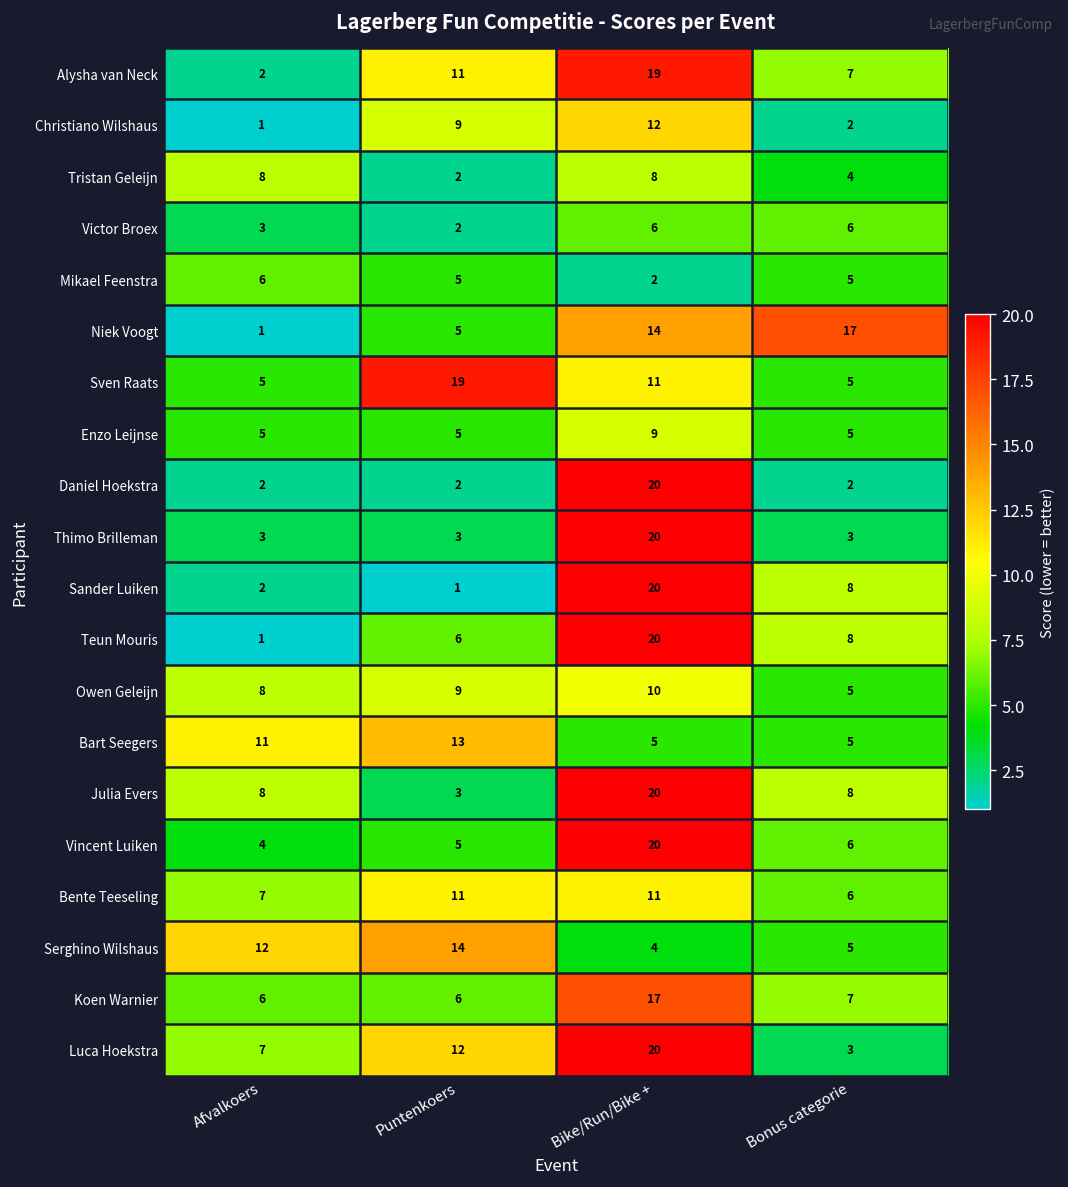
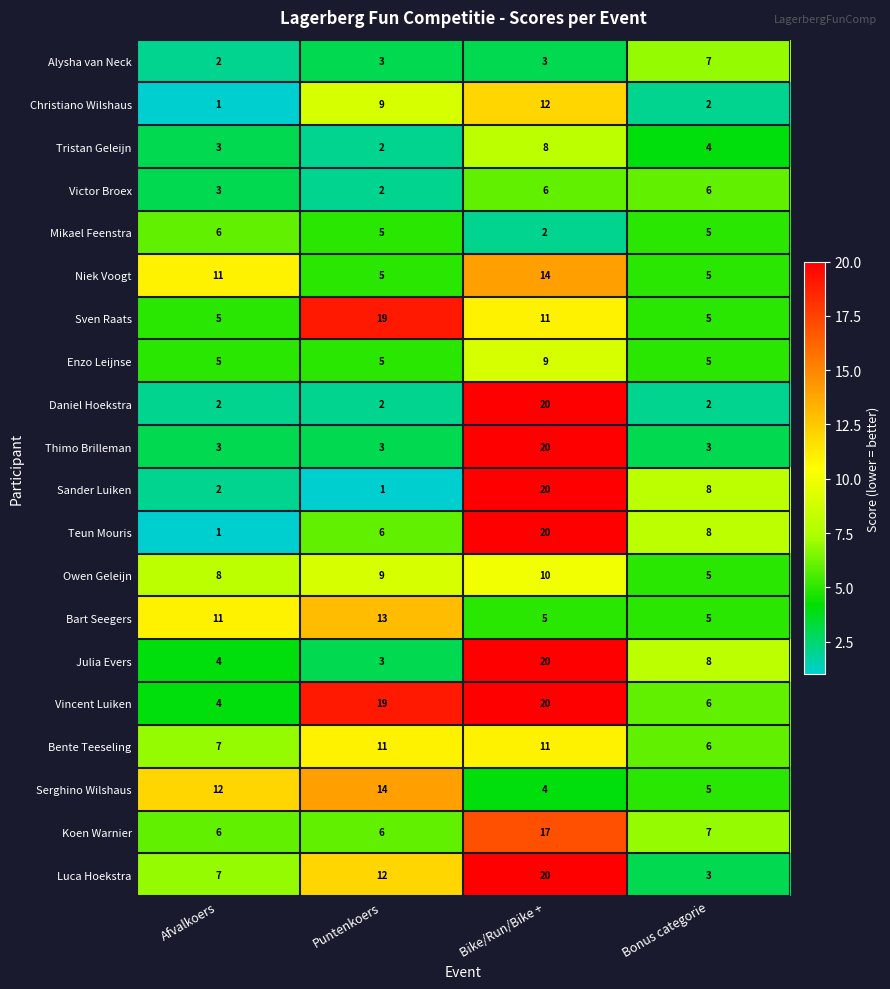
  {
    "Alysha van Neck": {
      "Afvalkoers": 2,
-     "Puntenkoers": 11,
-     "Bike/Run/Bike +": 19,
+     "Puntenkoers": 3,
+     "Bike/Run/Bike +": 3,
      "Bonus categorie": 7
    },
    "Christiano Wilshaus": {
      "Afvalkoers": 1,
      "Puntenkoers": 9,
      "Bike/Run/Bike +": 12,
      "Bonus categorie": 2
    },
    "Tristan Geleijn": {
-     "Afvalkoers": 8,
+     "Afvalkoers": 3,
      "Puntenkoers": 2,
      "Bike/Run/Bike +": 8,
      "Bonus categorie": 4
    },
    "Victor Broex": {
      "Afvalkoers": 3,
      "Puntenkoers": 2,
      "Bike/Run/Bike +": 6,
      "Bonus categorie": 6
    },
    "Mikael Feenstra": {
      "Afvalkoers": 6,
      "Puntenkoers": 5,
      "Bike/Run/Bike +": 2,
      "Bonus categorie": 5
    },
    "Niek Voogt": {
-     "Afvalkoers": 1,
+     "Afvalkoers": 11,
      "Puntenkoers": 5,
      "Bike/Run/Bike +": 14,
-     "Bonus categorie": 17
+     "Bonus categorie": 5
    },
    "Sven Raats": {
      "Afvalkoers": 5,
      "Puntenkoers": 19,
      "Bike/Run/Bike +": 11,
      "Bonus categorie": 5
    },
    "Enzo Leijnse": {
      "Afvalkoers": 5,
      "Puntenkoers": 5,
      "Bike/Run/Bike +": 9,
      "Bonus categorie": 5
    },
    "Daniel Hoekstra": {
      "Afvalkoers": 2,
      "Puntenkoers": 2,
      "Bike/Run/Bike +": 20,
      "Bonus categorie": 2
    },
    "Thimo Brilleman": {
      "Afvalkoers": 3,
      "Puntenkoers": 3,
      "Bike/Run/Bike +": 20,
      "Bonus categorie": 3
    },
    "Sander Luiken": {
      "Afvalkoers": 2,
      "Puntenkoers": 1,
      "Bike/Run/Bike +": 20,
      "Bonus categorie": 8
    },
    "Teun Mouris": {
      "Afvalkoers": 1,
      "Puntenkoers": 6,
      "Bike/Run/Bike +": 20,
      "Bonus categorie": 8
    },
    "Owen Geleijn": {
      "Afvalkoers": 8,
      "Puntenkoers": 9,
      "Bike/Run/Bike +": 10,
      "Bonus categorie": 5
    },
    "Bart Seegers": {
      "Afvalkoers": 11,
      "Puntenkoers": 13,
      "Bike/Run/Bike +": 5,
      "Bonus categorie": 5
    },
    "Julia Evers": {
-     "Afvalkoers": 8,
+     "Afvalkoers": 4,
      "Puntenkoers": 3,
      "Bike/Run/Bike +": 20,
      "Bonus categorie": 8
    },
    "Vincent Luiken": {
      "Afvalkoers": 4,
-     "Puntenkoers": 5,
+     "Puntenkoers": 19,
      "Bike/Run/Bike +": 20,
      "Bonus categorie": 6
    },
    "Bente Teeseling": {
      "Afvalkoers": 7,
      "Puntenkoers": 11,
      "Bike/Run/Bike +": 11,
      "Bonus categorie": 6
    },
    "Serghino Wilshaus": {
      "Afvalkoers": 12,
      "Puntenkoers": 14,
      "Bike/Run/Bike +": 4,
      "Bonus categorie": 5
    },
    "Koen Warnier": {
      "Afvalkoers": 6,
      "Puntenkoers": 6,
      "Bike/Run/Bike +": 17,
      "Bonus categorie": 7
    },
    "Luca Hoekstra": {
      "Afvalkoers": 7,
      "Puntenkoers": 12,
      "Bike/Run/Bike +": 20,
      "Bonus categorie": 3
    }
  }
